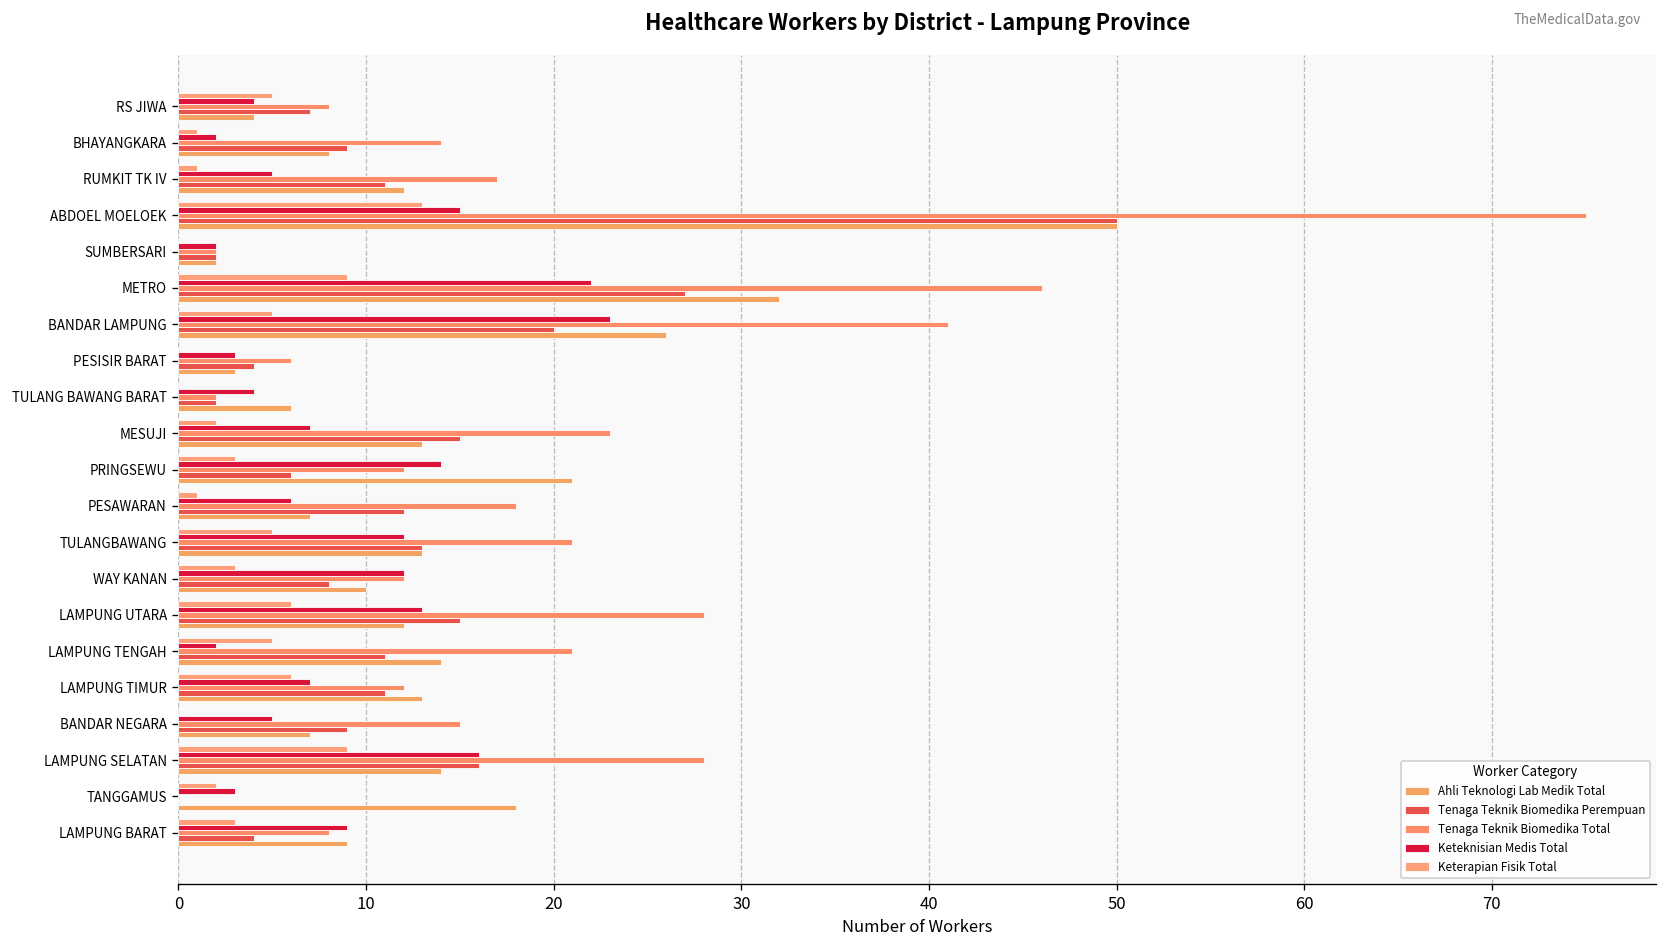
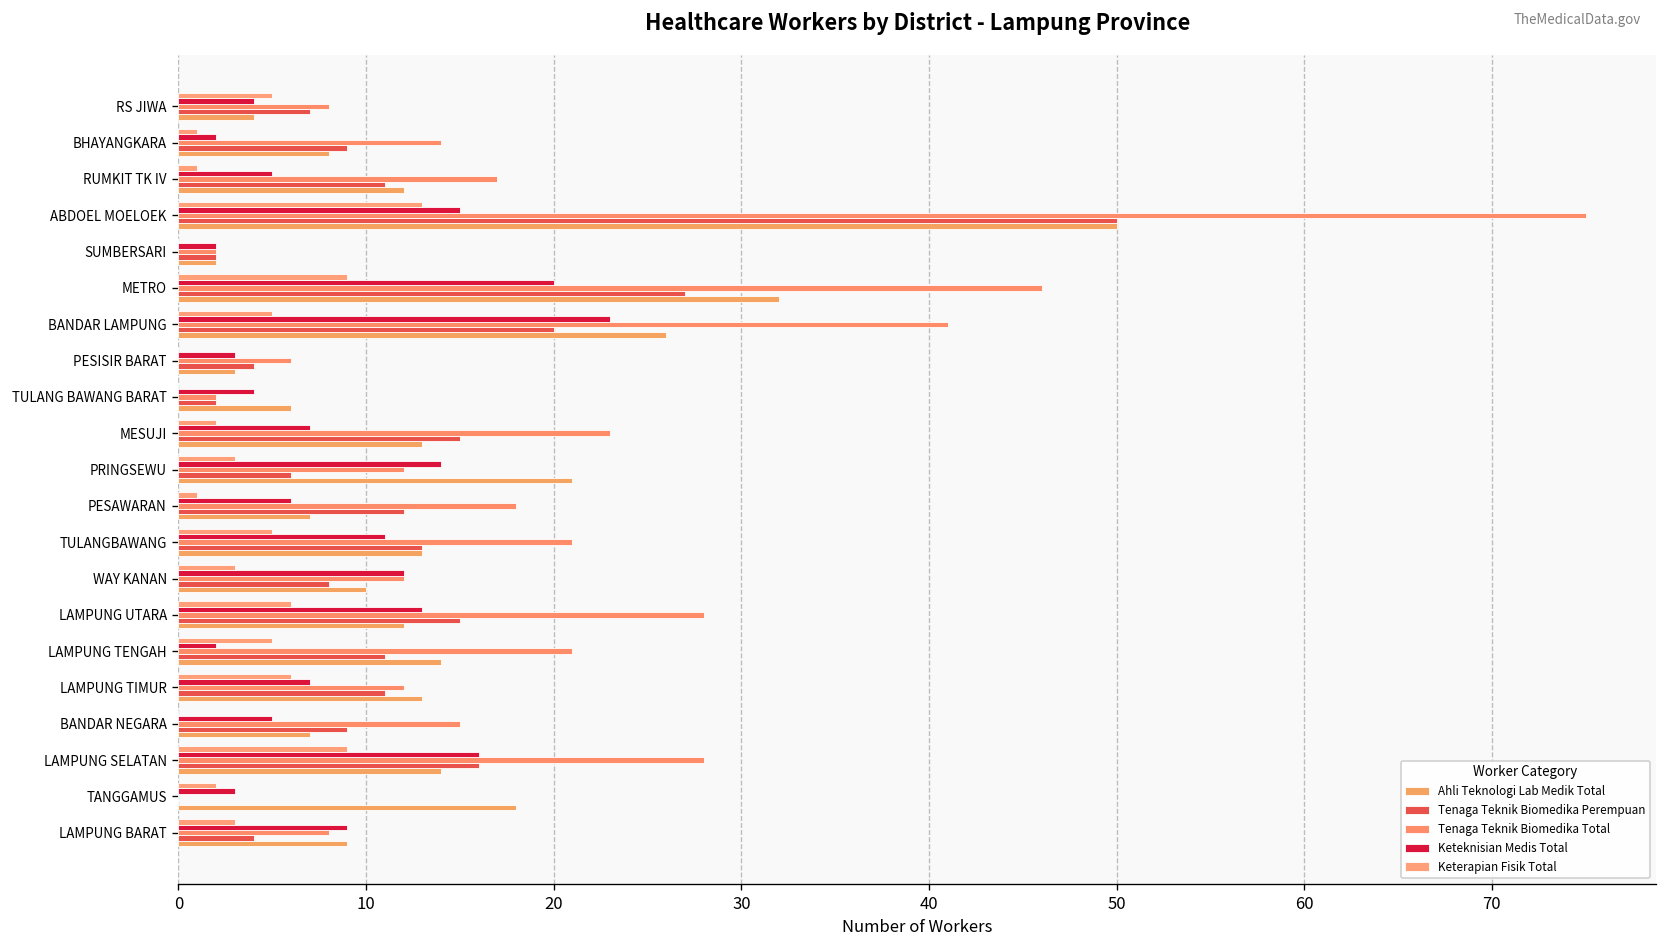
  {
    "Tenaga Teknik Biomedika Perempuan": {
      "RS JIWA": 7,
      "BHAYANGKARA": 9,
      "RUMKIT TK IV": 11,
      "ABDOEL MOELOEK": 50,
      "SUMBERSARI": 2,
      "METRO": 27,
      "BANDAR LAMPUNG": 20,
      "PESISIR BARAT": 4,
      "TULANG BAWANG BARAT": 2,
      "MESUJI": 15,
      "PRINGSEWU": 6,
      "PESAWARAN": 12,
      "TULANGBAWANG": 13,
      "WAY KANAN": 8,
      "LAMPUNG UTARA": 15,
      "LAMPUNG TENGAH": 11,
      "LAMPUNG TIMUR": 11,
      "BANDAR NEGARA": 9,
      "LAMPUNG SELATAN": 16,
      "TANGGAMUS": 0,
      "LAMPUNG BARAT": 4
    },
    "Keteknisian Medis Total": {
      "RS JIWA": 4,
      "BHAYANGKARA": 2,
      "RUMKIT TK IV": 5,
      "ABDOEL MOELOEK": 15,
      "SUMBERSARI": 2,
-     "METRO": 22,
+     "METRO": 20,
      "BANDAR LAMPUNG": 23,
      "PESISIR BARAT": 3,
      "TULANG BAWANG BARAT": 4,
      "MESUJI": 7,
      "PRINGSEWU": 14,
      "PESAWARAN": 6,
-     "TULANGBAWANG": 12,
+     "TULANGBAWANG": 11,
      "WAY KANAN": 12,
      "LAMPUNG UTARA": 13,
      "LAMPUNG TENGAH": 2,
      "LAMPUNG TIMUR": 7,
      "BANDAR NEGARA": 5,
      "LAMPUNG SELATAN": 16,
      "TANGGAMUS": 3,
      "LAMPUNG BARAT": 9
    }
  }
